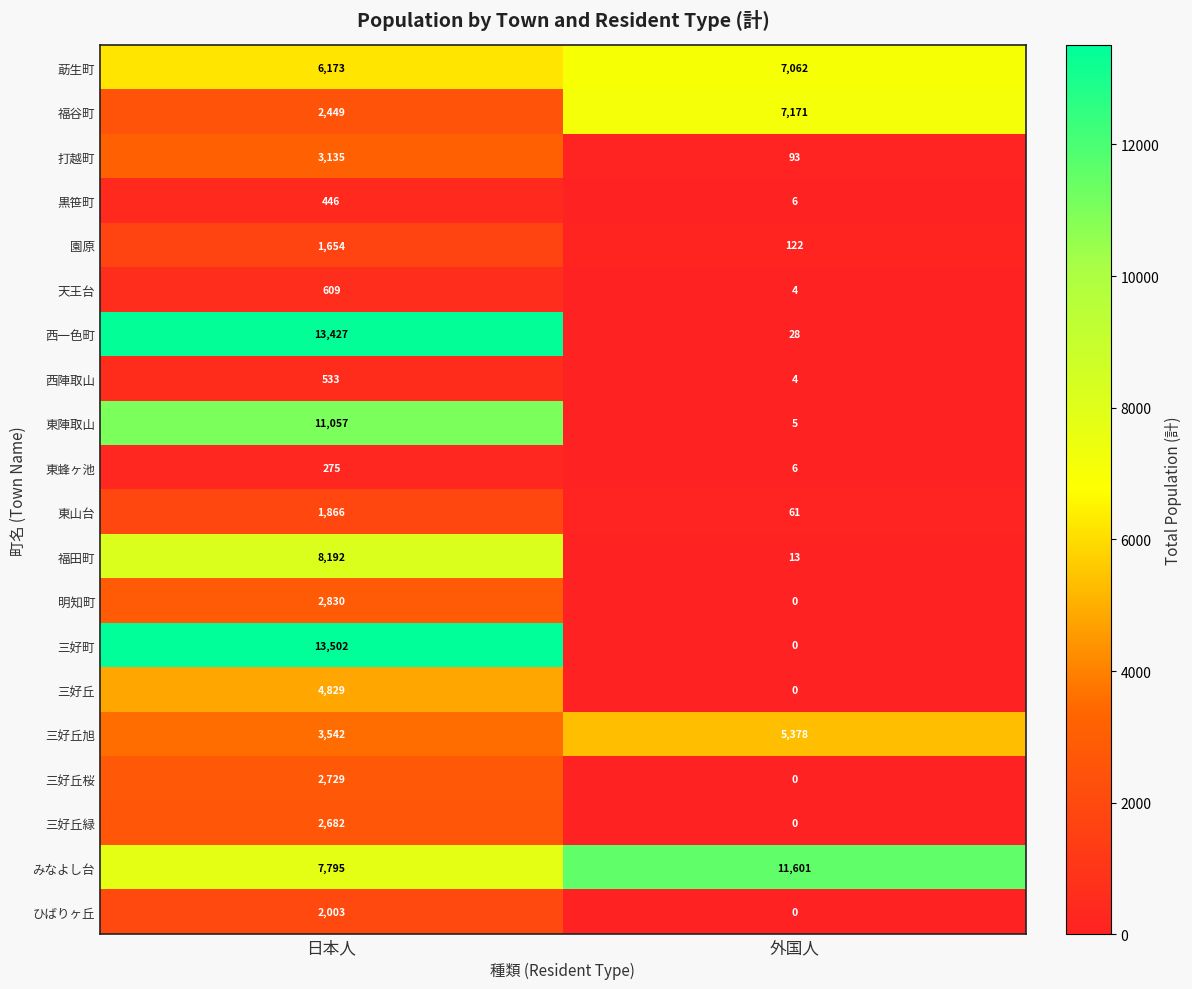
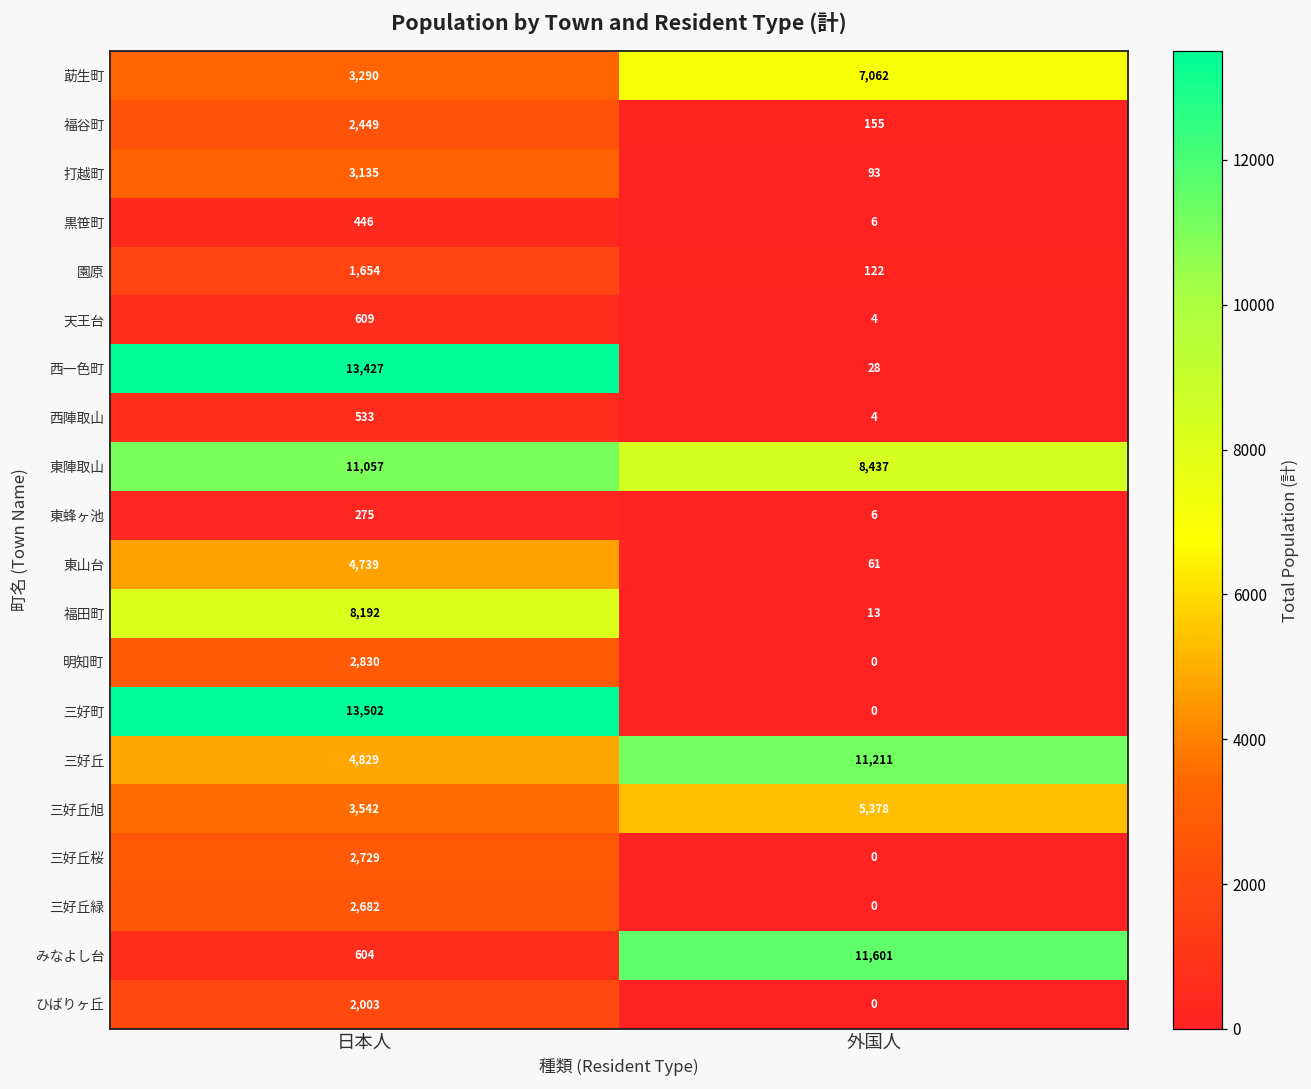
  {
    "莇生町": {
-     "日本人": "6,173",
+     "日本人": "3,290",
      "外国人": "7,062"
    },
    "福谷町": {
      "日本人": "2,449",
-     "外国人": "7,171"
+     "外国人": "155"
    },
    "打越町": {
      "日本人": "3,135",
      "外国人": "93"
    },
    "黒笹町": {
      "日本人": "446",
      "外国人": "6"
    },
    "園原": {
      "日本人": "1,654",
      "外国人": "122"
    },
    "天王台": {
      "日本人": "609",
      "外国人": "4"
    },
    "西一色町": {
      "日本人": "13,427",
      "外国人": "28"
    },
    "西陣取山": {
      "日本人": "533",
      "外国人": "4"
    },
    "東陣取山": {
      "日本人": "11,057",
-     "外国人": "5"
+     "外国人": "8,437"
    },
    "東蜂ヶ池": {
      "日本人": "275",
      "外国人": "6"
    },
    "東山台": {
-     "日本人": "1,866",
+     "日本人": "4,739",
      "外国人": "61"
    },
    "福田町": {
      "日本人": "8,192",
      "外国人": "13"
    },
    "明知町": {
      "日本人": "2,830",
      "外国人": "0"
    },
    "三好町": {
      "日本人": "13,502",
      "外国人": "0"
    },
    "三好丘": {
      "日本人": "4,829",
-     "外国人": "0"
+     "外国人": "11,211"
    },
    "三好丘旭": {
      "日本人": "3,542",
      "外国人": "5,378"
    },
    "三好丘桜": {
      "日本人": "2,729",
      "外国人": "0"
    },
    "三好丘緑": {
      "日本人": "2,682",
      "外国人": "0"
    },
    "みなよし台": {
-     "日本人": "7,795",
+     "日本人": "604",
      "外国人": "11,601"
    },
    "ひばりヶ丘": {
      "日本人": "2,003",
      "外国人": "0"
    }
  }
